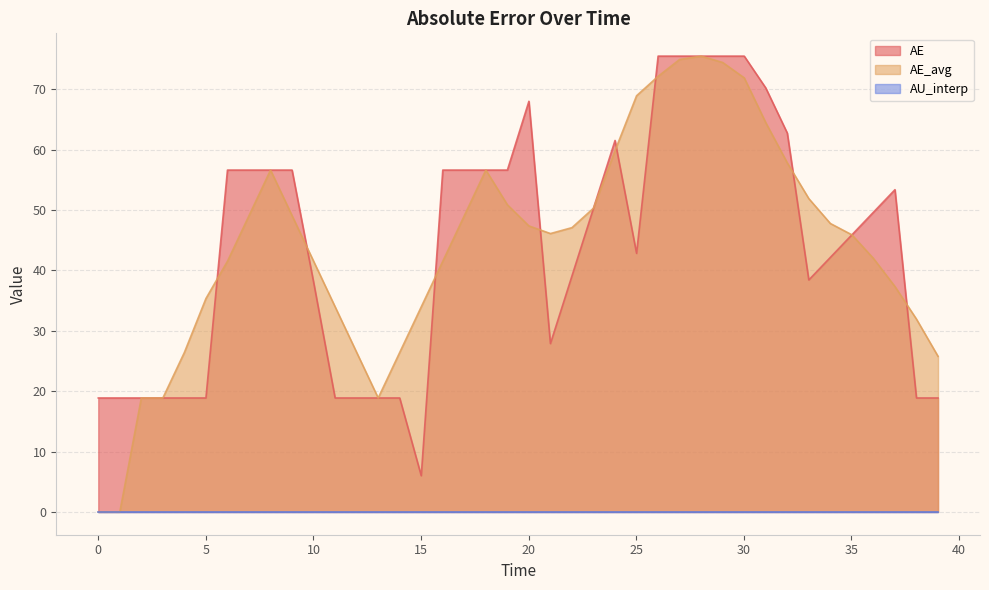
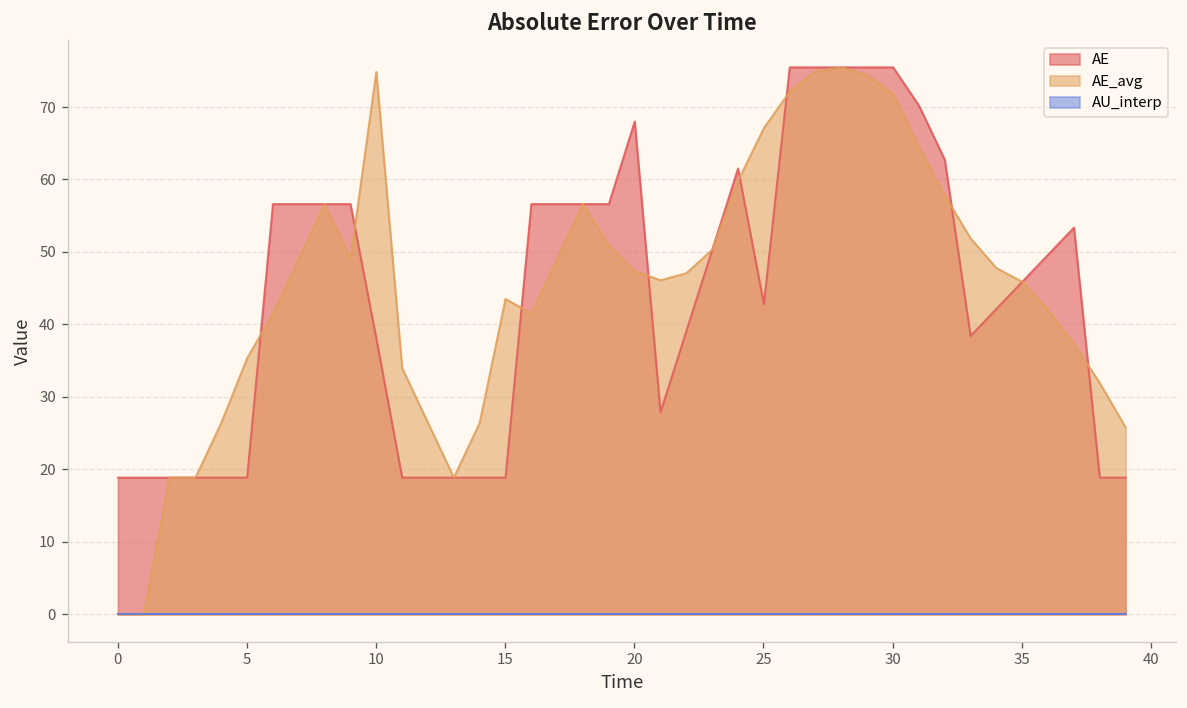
  {
    "AE": {
      "0": 19,
      "5": 19,
      "10": 38,
-     "15": 6,
+     "15": 19,
      "20": 68,
      "25": 43
    },
    "AE_avg": {
      "5": 35,
-     "10": 42,
-     "15": 34,
+     "10": 75,
+     "15": 44,
      "20": 47,
-     "25": 69
+     "25": 67
    },
    "AU_interp": {
      "5": 0,
      "10": 0,
      "15": 0,
      "20": 0,
      "25": 0
    }
  }
